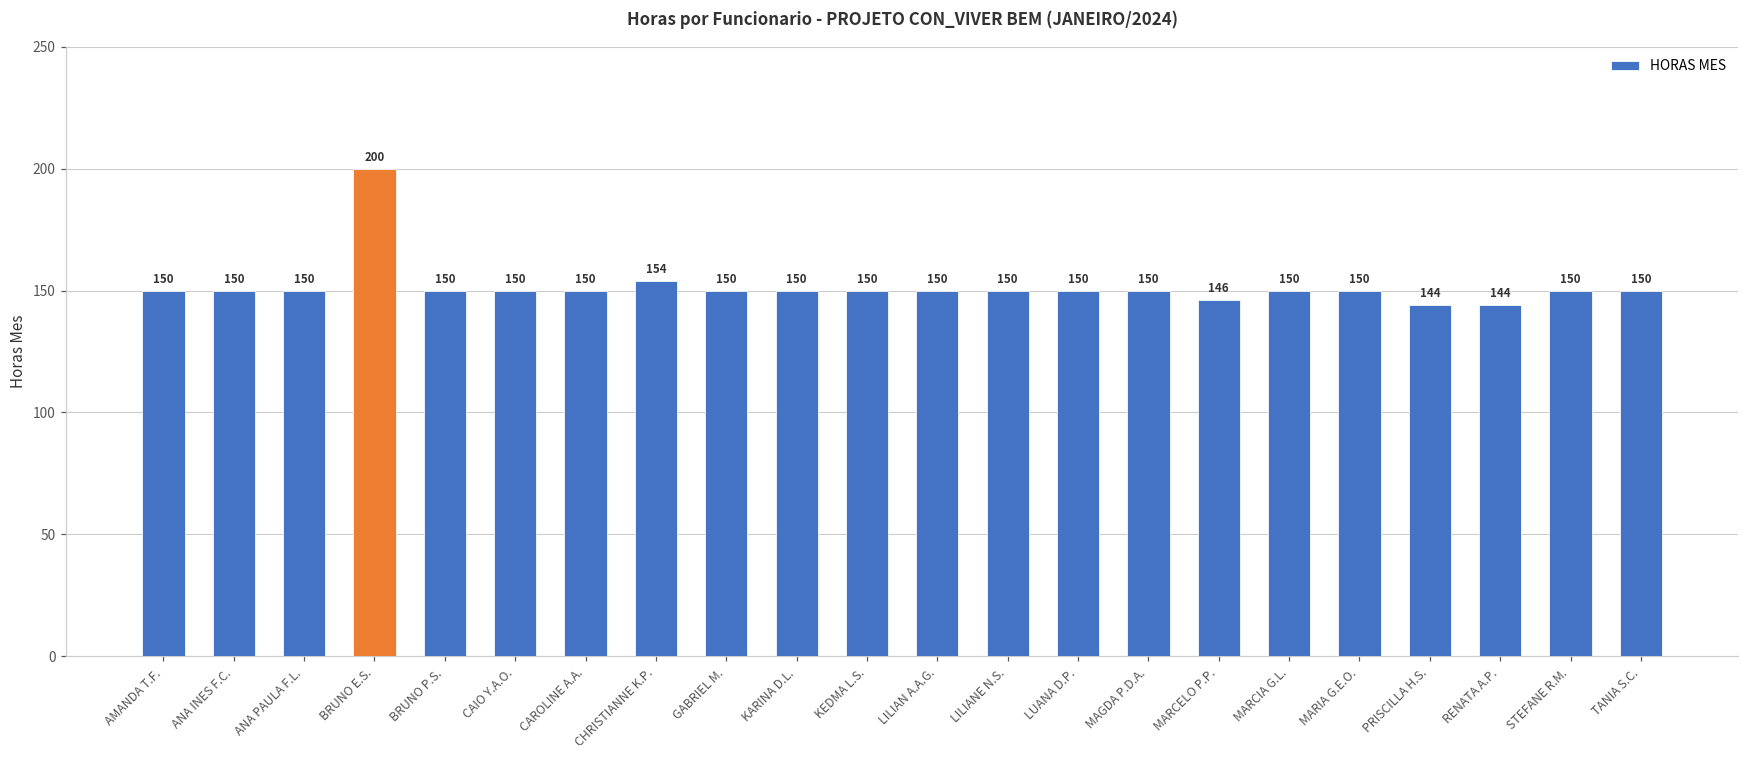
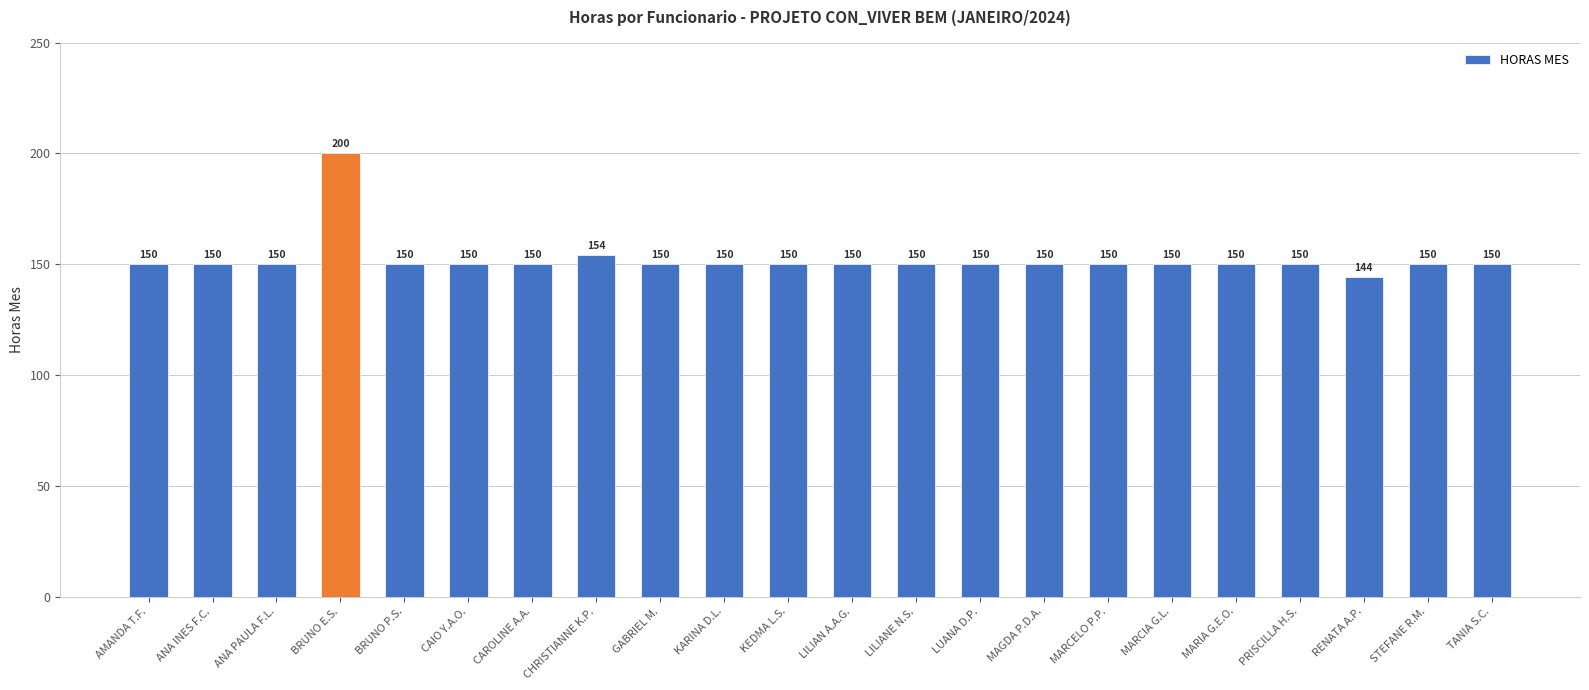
  {
    "AMANDA T.F.": 150,
    "ANA INES F.C.": 150,
    "ANA PAULA F.L.": 150,
    "BRUNO E.S.": 200,
    "BRUNO P.S.": 150,
    "CAIO Y.A.O.": 150,
    "CAROLINE A.A.": 150,
    "CHRISTIANNE K.P.": 154,
    "GABRIEL M.": 150,
    "KARINA D.L.": 150,
    "KEDMA L.S.": 150,
    "LILIAN A.A.G.": 150,
    "LILIANE N.S.": 150,
    "LUANA D.P.": 150,
    "MAGDA P.D.A.": 150,
-   "MARCELO P.P.": 146,
+   "MARCELO P.P.": 150,
    "MARCIA G.L.": 150,
    "MARIA G.E.O.": 150,
-   "PRISCILLA H.S.": 144,
+   "PRISCILLA H.S.": 150,
    "RENATA A.P.": 144,
    "STEFANE R.M.": 150,
    "TANIA S.C.": 150
  }
